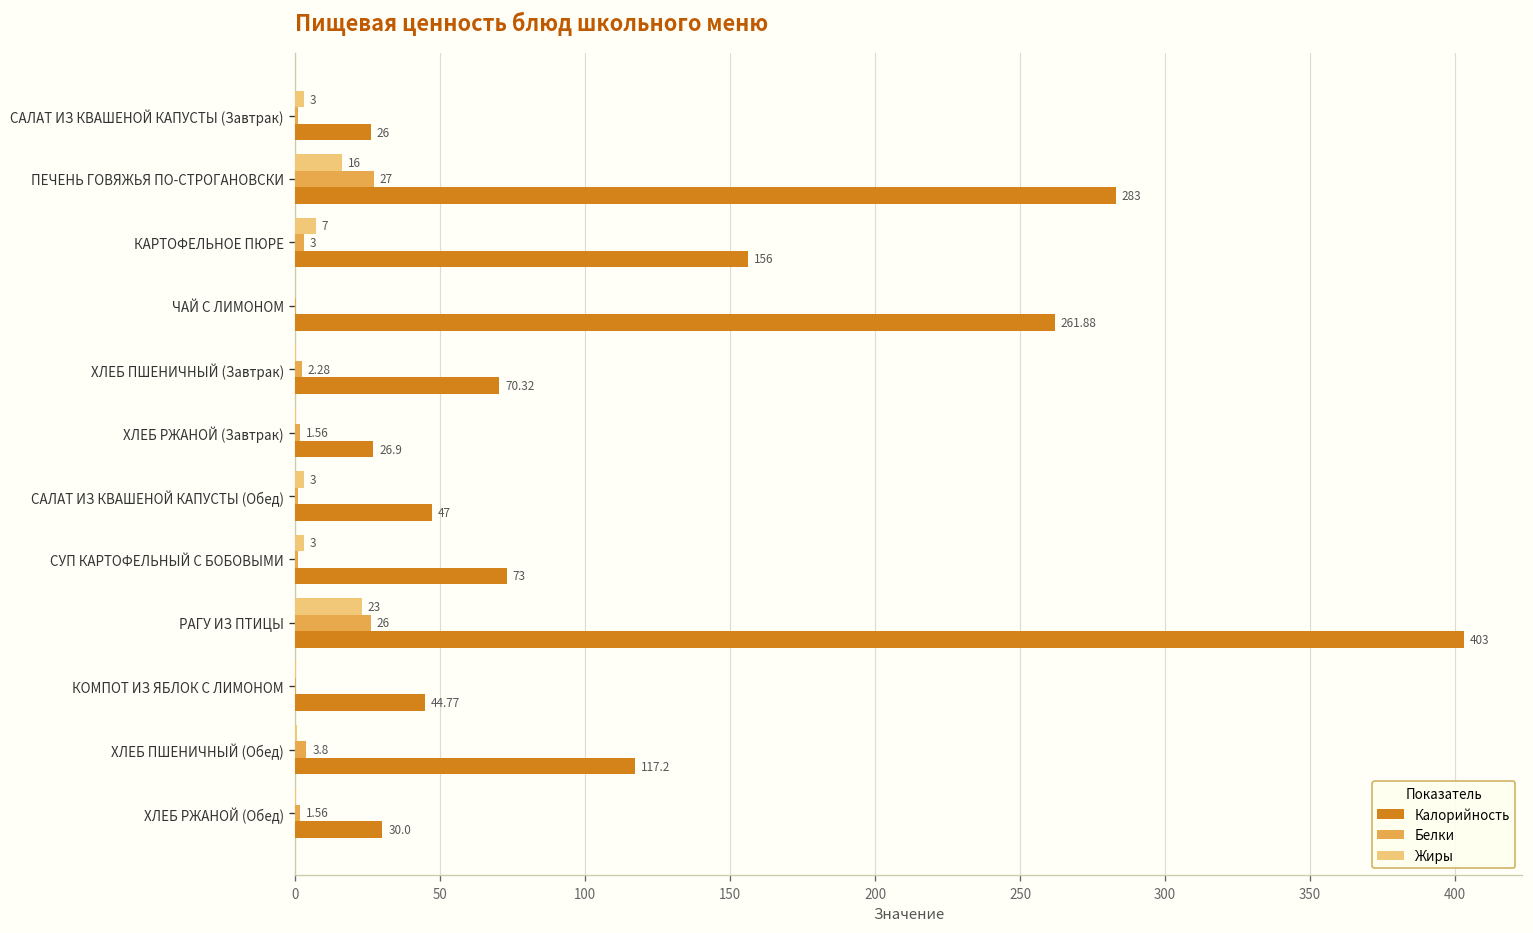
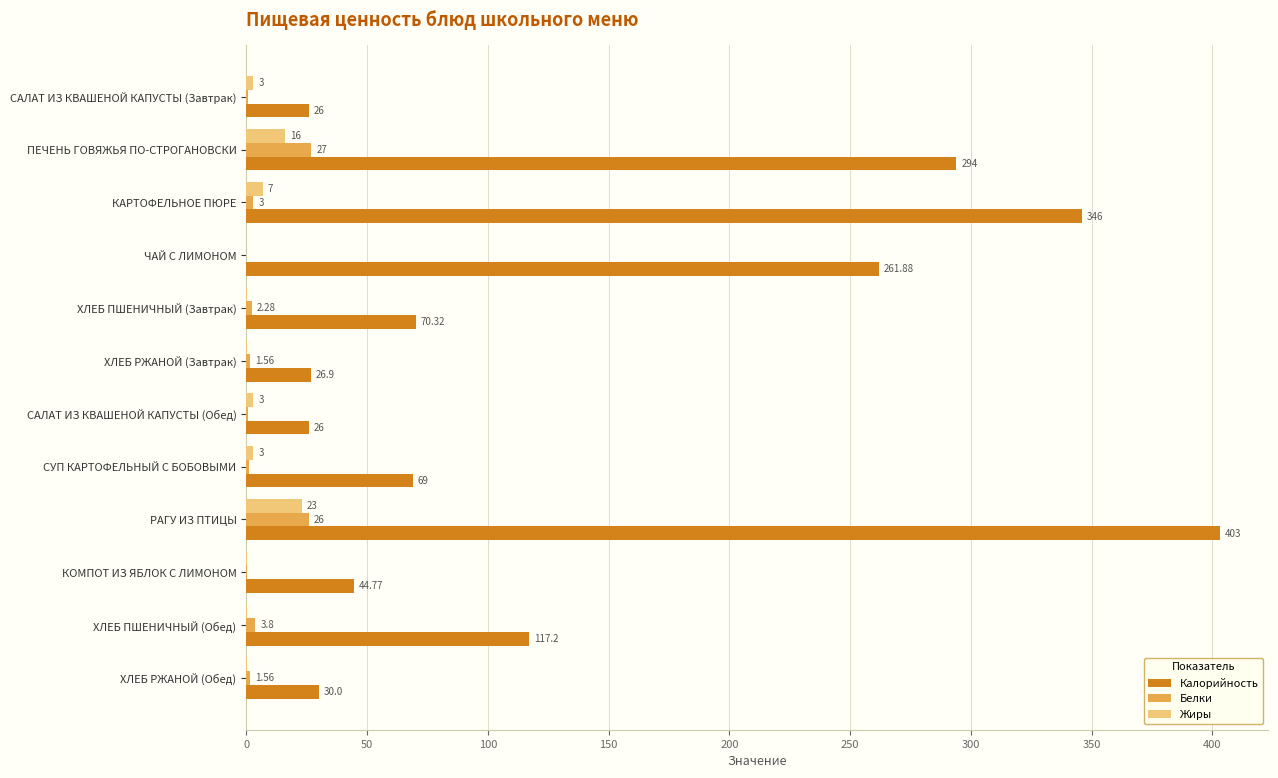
  {
    "Калорийность": {
      "САЛАТ ИЗ КВАШЕНОЙ КАПУСТЫ (Завтрак)": 26,
-     "ПЕЧЕНЬ ГОВЯЖЬЯ ПО-СТРОГАНОВСКИ": 283,
-     "КАРТОФЕЛЬНОЕ ПЮРЕ": 156,
+     "ПЕЧЕНЬ ГОВЯЖЬЯ ПО-СТРОГАНОВСКИ": 294,
+     "КАРТОФЕЛЬНОЕ ПЮРЕ": 346,
      "ЧАЙ С ЛИМОНОМ": 261.88,
      "ХЛЕБ ПШЕНИЧНЫЙ (Завтрак)": 70.32,
      "ХЛЕБ РЖАНОЙ (Завтрак)": 26.9,
-     "САЛАТ ИЗ КВАШЕНОЙ КАПУСТЫ (Обед)": 47,
-     "СУП КАРТОФЕЛЬНЫЙ С БОБОВЫМИ": 73,
+     "САЛАТ ИЗ КВАШЕНОЙ КАПУСТЫ (Обед)": 26,
+     "СУП КАРТОФЕЛЬНЫЙ С БОБОВЫМИ": 69,
      "РАГУ ИЗ ПТИЦЫ": 403,
      "КОМПОТ ИЗ ЯБЛОК С ЛИМОНОМ": 44.77,
      "ХЛЕБ ПШЕНИЧНЫЙ (Обед)": 117.2,
      "ХЛЕБ РЖАНОЙ (Обед)": 30.0
    }
  }
